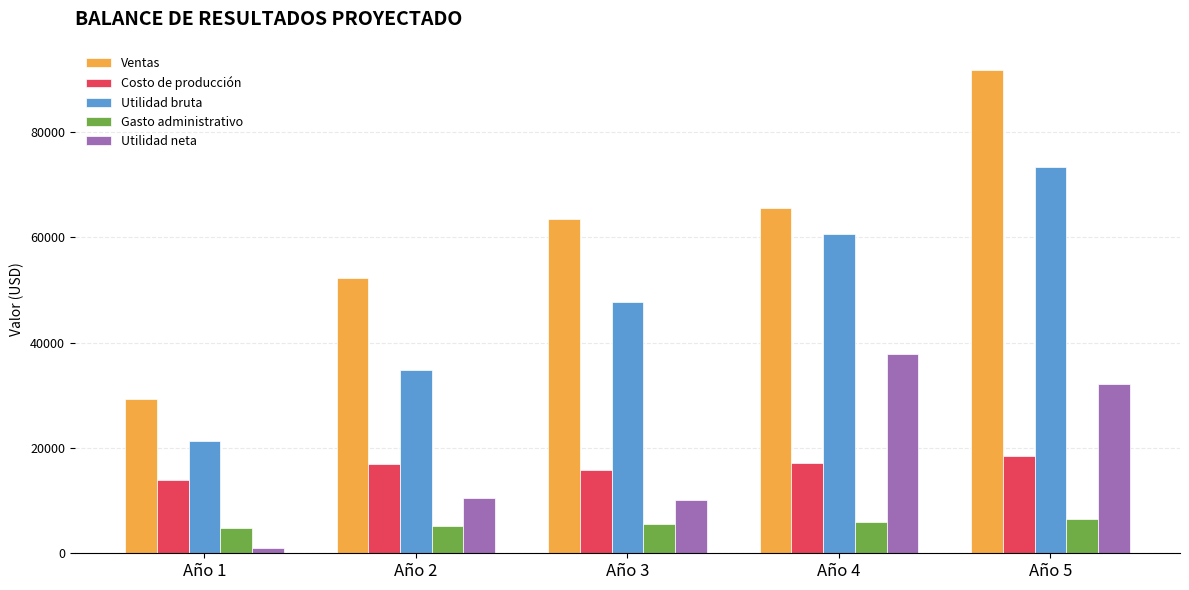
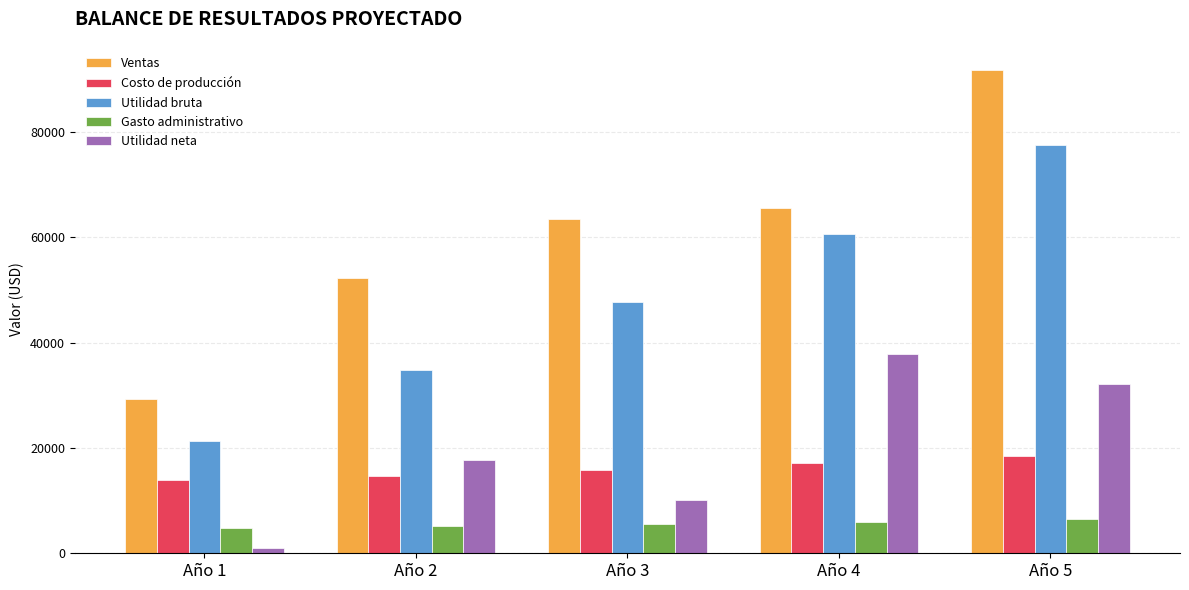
  {
    "Ventas": {
      "Año 1": 29000,
      "Año 2": 52000,
      "Año 3": 64000,
      "Año 4": 65000,
      "Año 5": 92000
    },
    "Costo de producción": {
      "Año 1": 14000,
-     "Año 2": 17000,
+     "Año 2": 15000,
      "Año 3": 16000,
      "Año 4": 17000,
      "Año 5": 18000
    },
    "Utilidad bruta": {
      "Año 1": 21000,
      "Año 2": 35000,
      "Año 3": 48000,
      "Año 4": 61000,
-     "Año 5": 73000
+     "Año 5": 77000
    },
    "Gasto administrativo": {
      "Año 1": 5000,
      "Año 2": 5000,
      "Año 3": 6000,
      "Año 4": 6000,
      "Año 5": 6000
    },
    "Utilidad neta": {
      "Año 1": 1000,
-     "Año 2": 10000,
+     "Año 2": 18000,
      "Año 3": 10000,
      "Año 4": 38000,
      "Año 5": 32000
    }
  }
